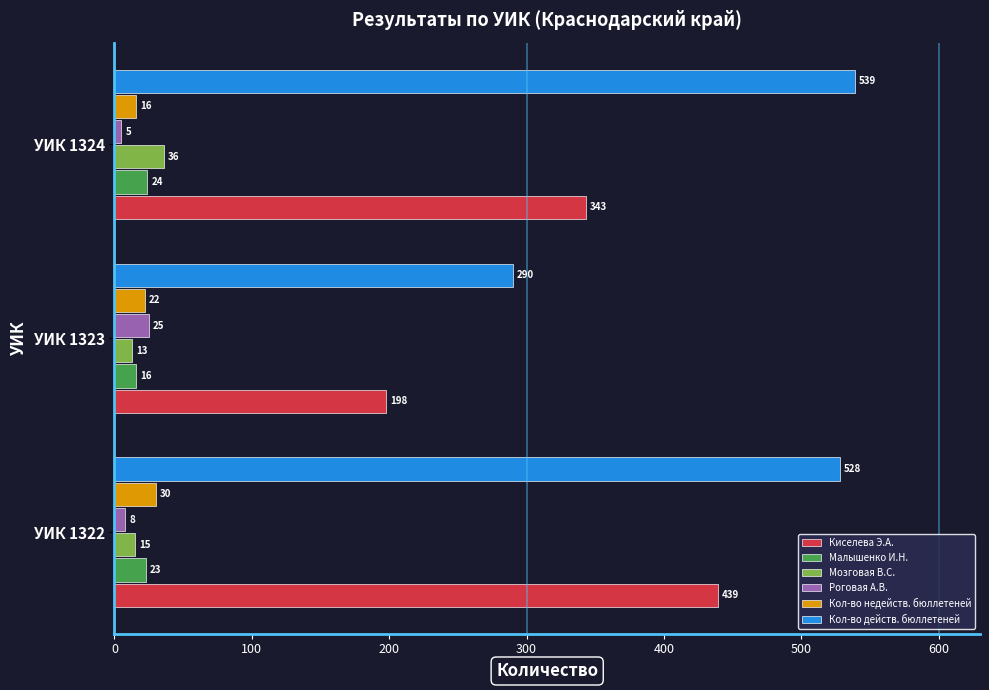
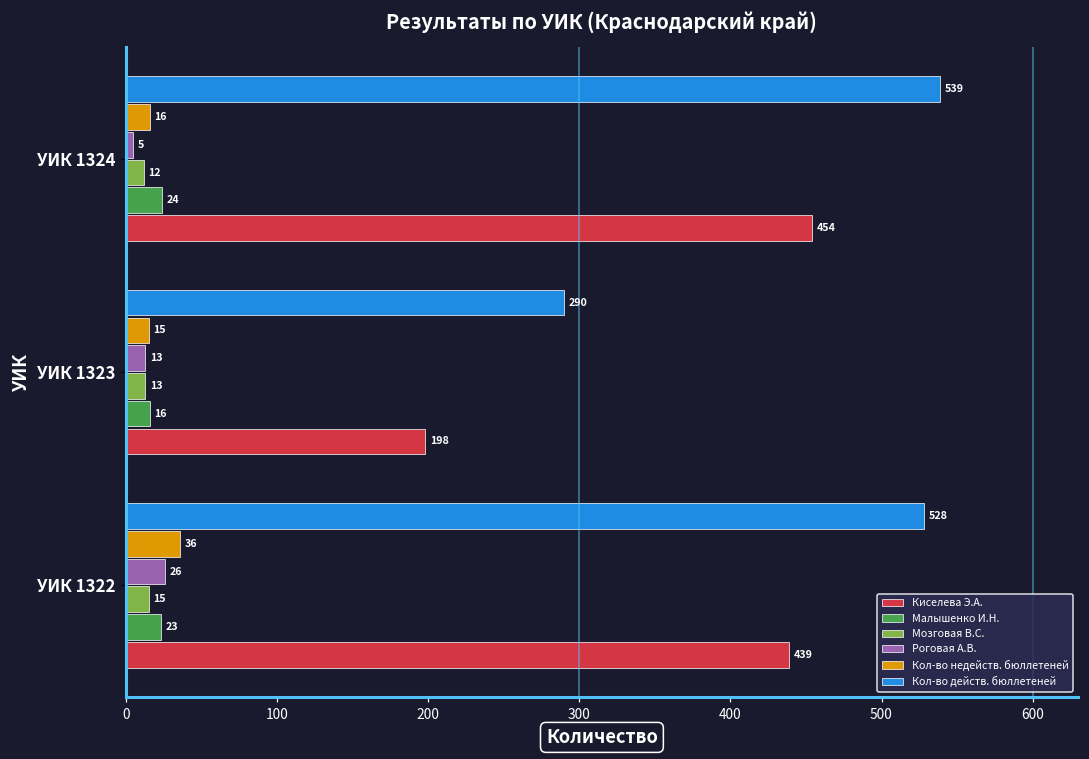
  {
    "Киселева Э.А.": {
-     "УИК 1324": 343,
+     "УИК 1324": 454,
      "УИК 1323": 198,
      "УИК 1322": 439
    },
    "Малышенко И.Н.": {
      "УИК 1324": 24,
      "УИК 1323": 16,
      "УИК 1322": 23
    },
    "Мозговая В.С.": {
-     "УИК 1324": 36,
+     "УИК 1324": 12,
      "УИК 1323": 13,
      "УИК 1322": 15
    },
    "Роговая А.В.": {
      "УИК 1324": 5,
-     "УИК 1323": 25,
-     "УИК 1322": 8
+     "УИК 1323": 13,
+     "УИК 1322": 26
    },
    "Кол-во недейств. бюллетеней": {
      "УИК 1324": 16,
-     "УИК 1323": 22,
-     "УИК 1322": 30
+     "УИК 1323": 15,
+     "УИК 1322": 36
    },
    "Кол-во действ. бюллетеней": {
      "УИК 1324": 539,
      "УИК 1323": 290,
      "УИК 1322": 528
    }
  }
